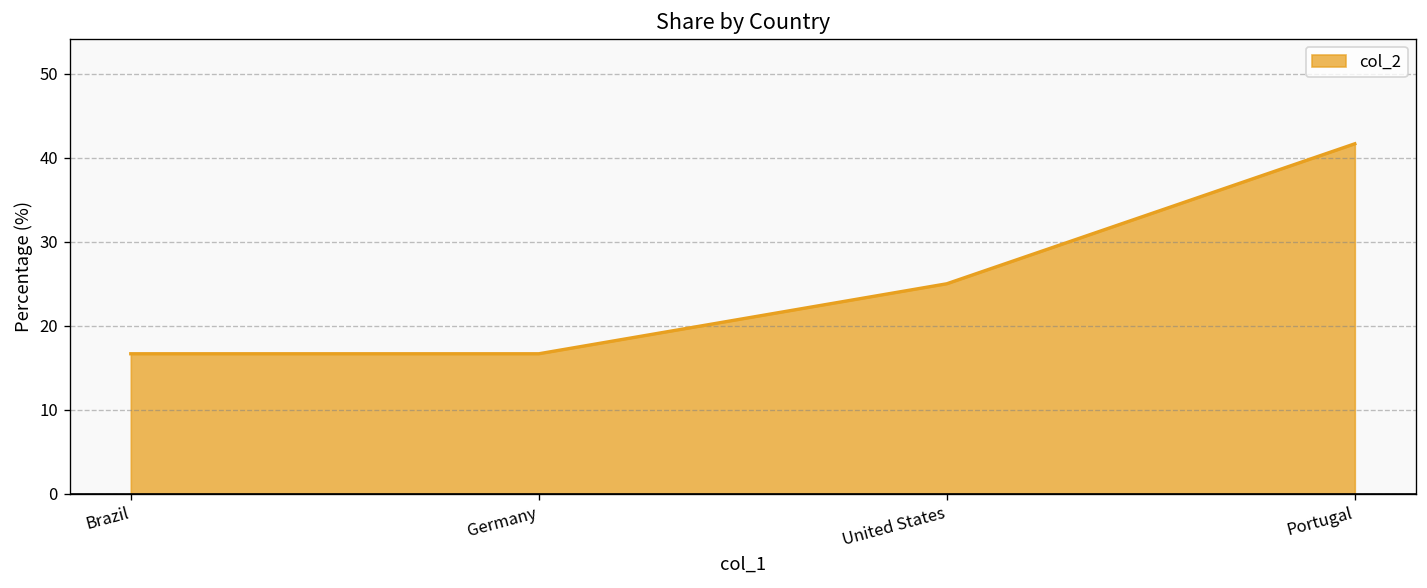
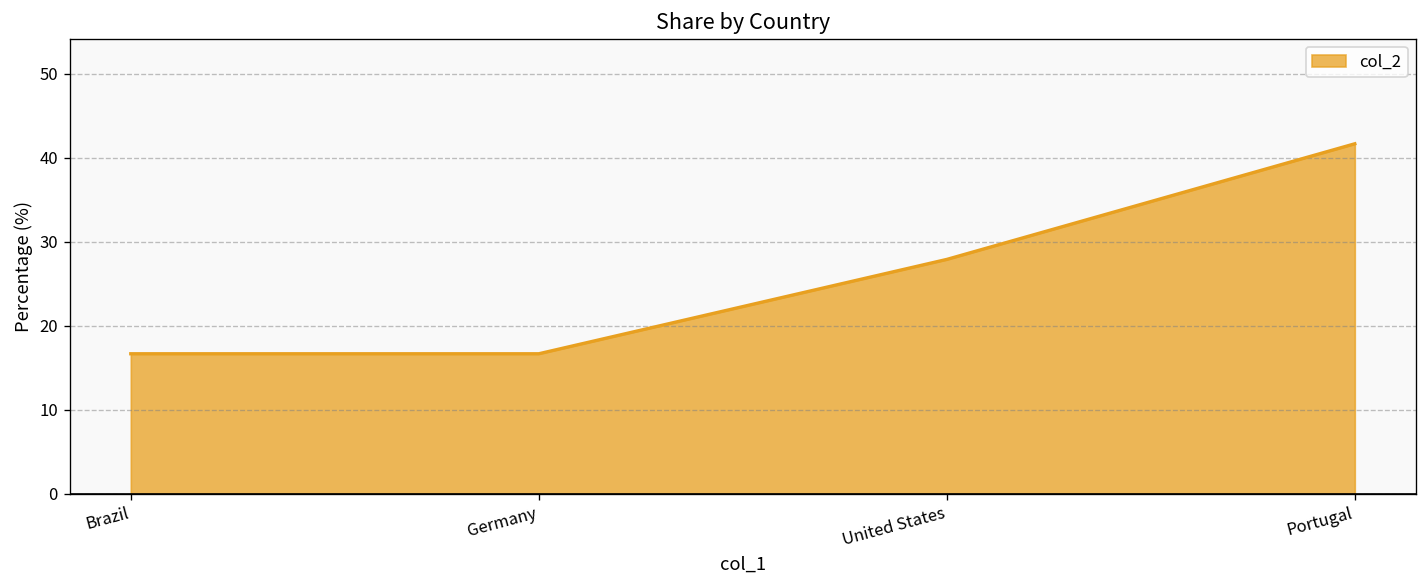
  {
    "Brazil": 17,
    "Germany": 17,
-   "United States": 25,
+   "United States": 28,
    "Portugal": 42
  }
